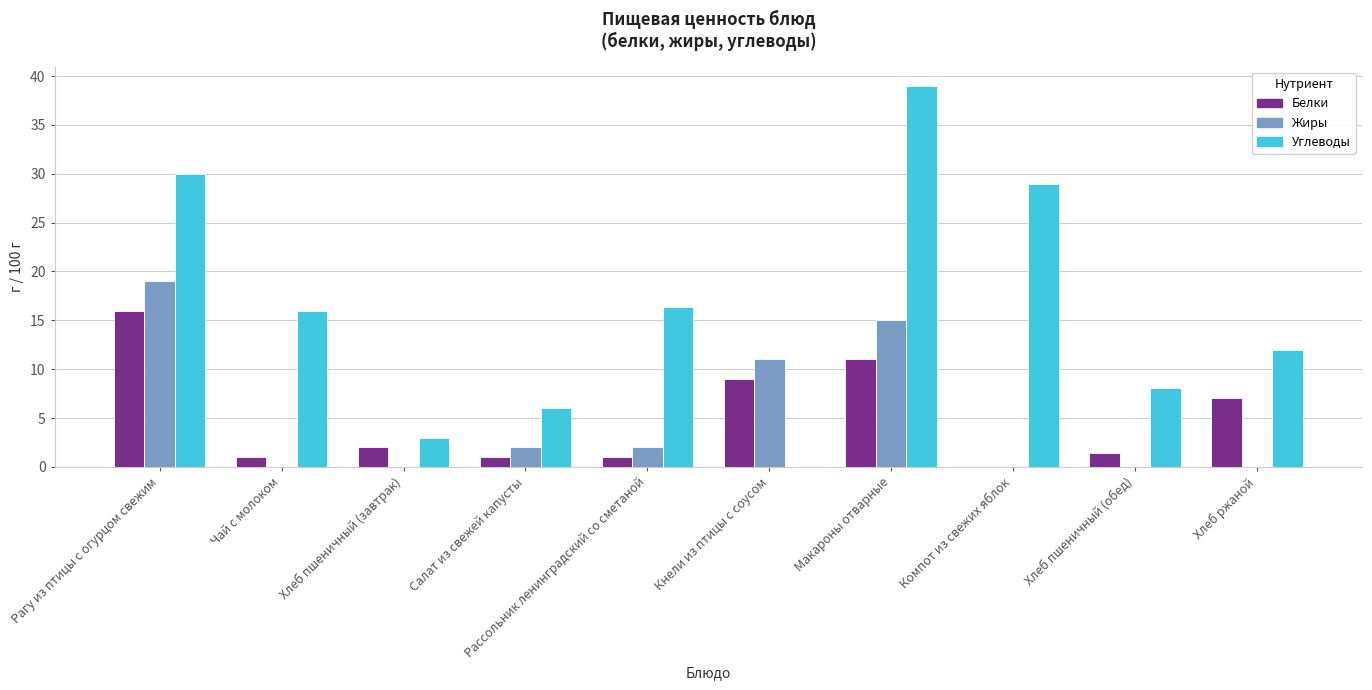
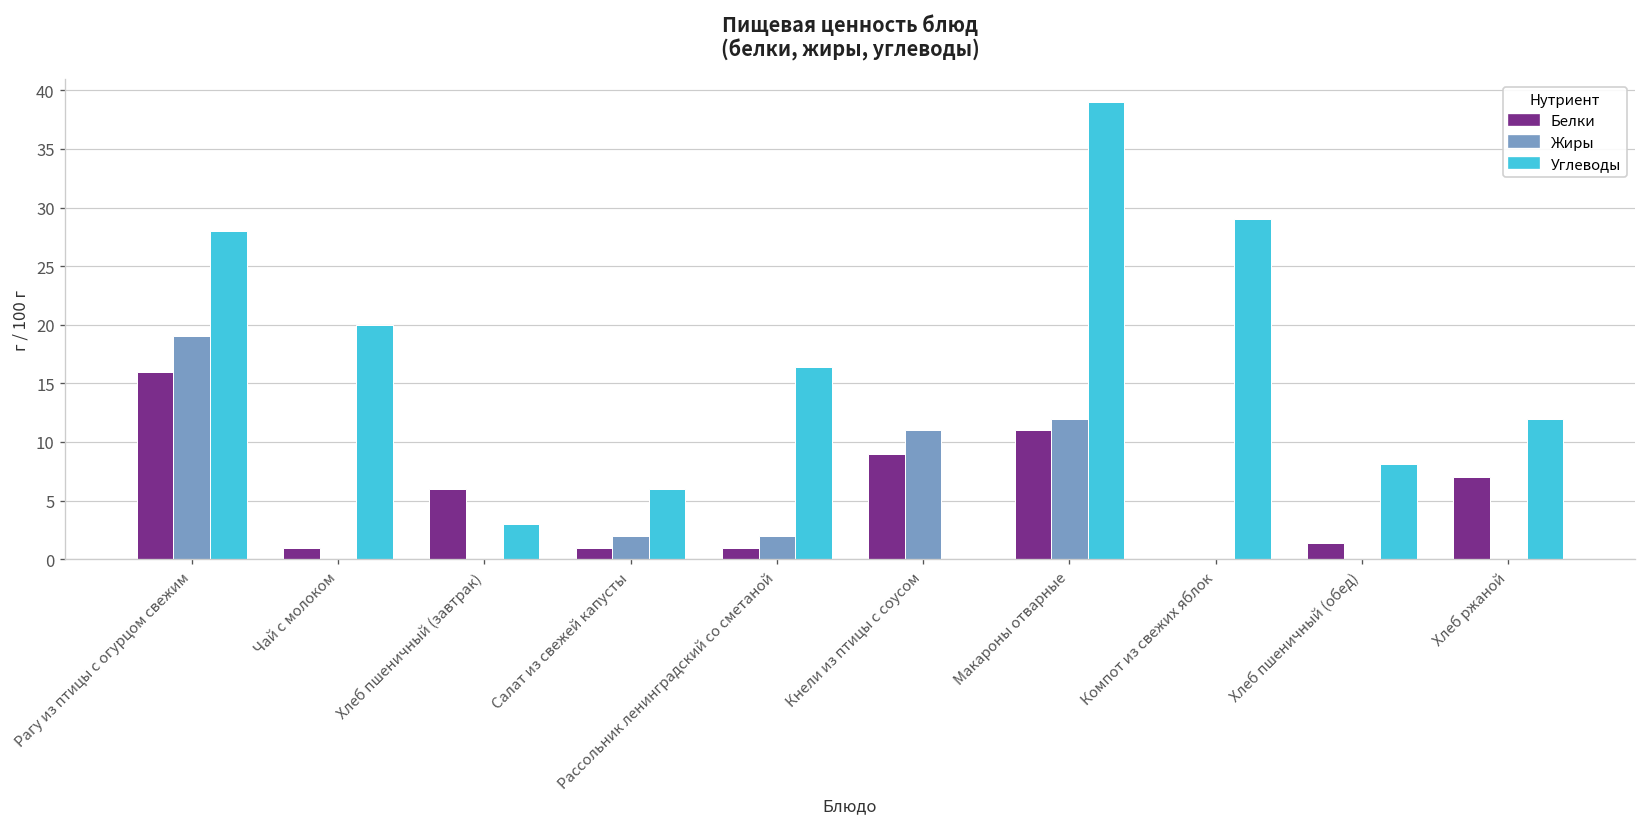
  {
    "Белки": {
      "Рагу из птицы с огурцом свежим": 16,
      "Чай с молоком": 1,
-     "Хлеб пшеничный (завтрак)": 2,
+     "Хлеб пшеничный (завтрак)": 6,
      "Салат из свежей капусты": 1,
      "Рассольник ленинградский со сметаной": 1,
      "Кнели из птицы с соусом": 9,
      "Макароны отварные": 11,
      "Компот из свежих яблок": 0,
      "Хлеб пшеничный (обед)": 1,
      "Хлеб ржаной": 7
    },
    "Жиры": {
      "Рагу из птицы с огурцом свежим": 19,
      "Чай с молоком": 0,
      "Хлеб пшеничный (завтрак)": 0,
      "Салат из свежей капусты": 2,
      "Рассольник ленинградский со сметаной": 2,
      "Кнели из птицы с соусом": 11,
-     "Макароны отварные": 15,
+     "Макароны отварные": 12,
      "Компот из свежих яблок": 0,
      "Хлеб пшеничный (обед)": 0,
      "Хлеб ржаной": 0
    },
    "Углеводы": {
-     "Рагу из птицы с огурцом свежим": 30,
-     "Чай с молоком": 16,
+     "Рагу из птицы с огурцом свежим": 28,
+     "Чай с молоком": 20,
      "Хлеб пшеничный (завтрак)": 3,
      "Салат из свежей капусты": 6,
      "Рассольник ленинградский со сметаной": 16,
      "Кнели из птицы с соусом": 0,
      "Макароны отварные": 39,
      "Компот из свежих яблок": 29,
      "Хлеб пшеничный (обед)": 8,
      "Хлеб ржаной": 12
    }
  }
